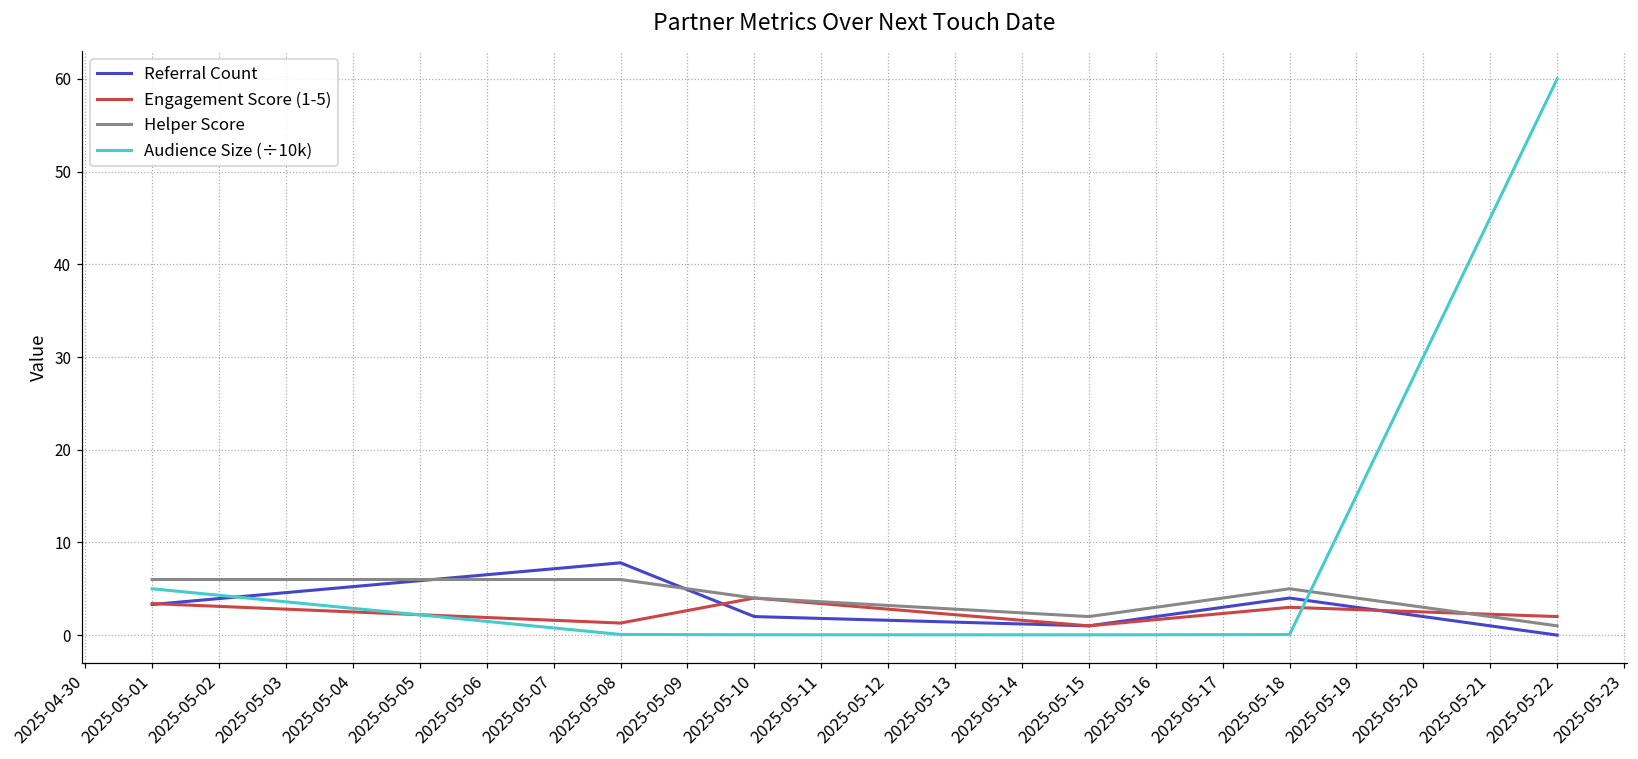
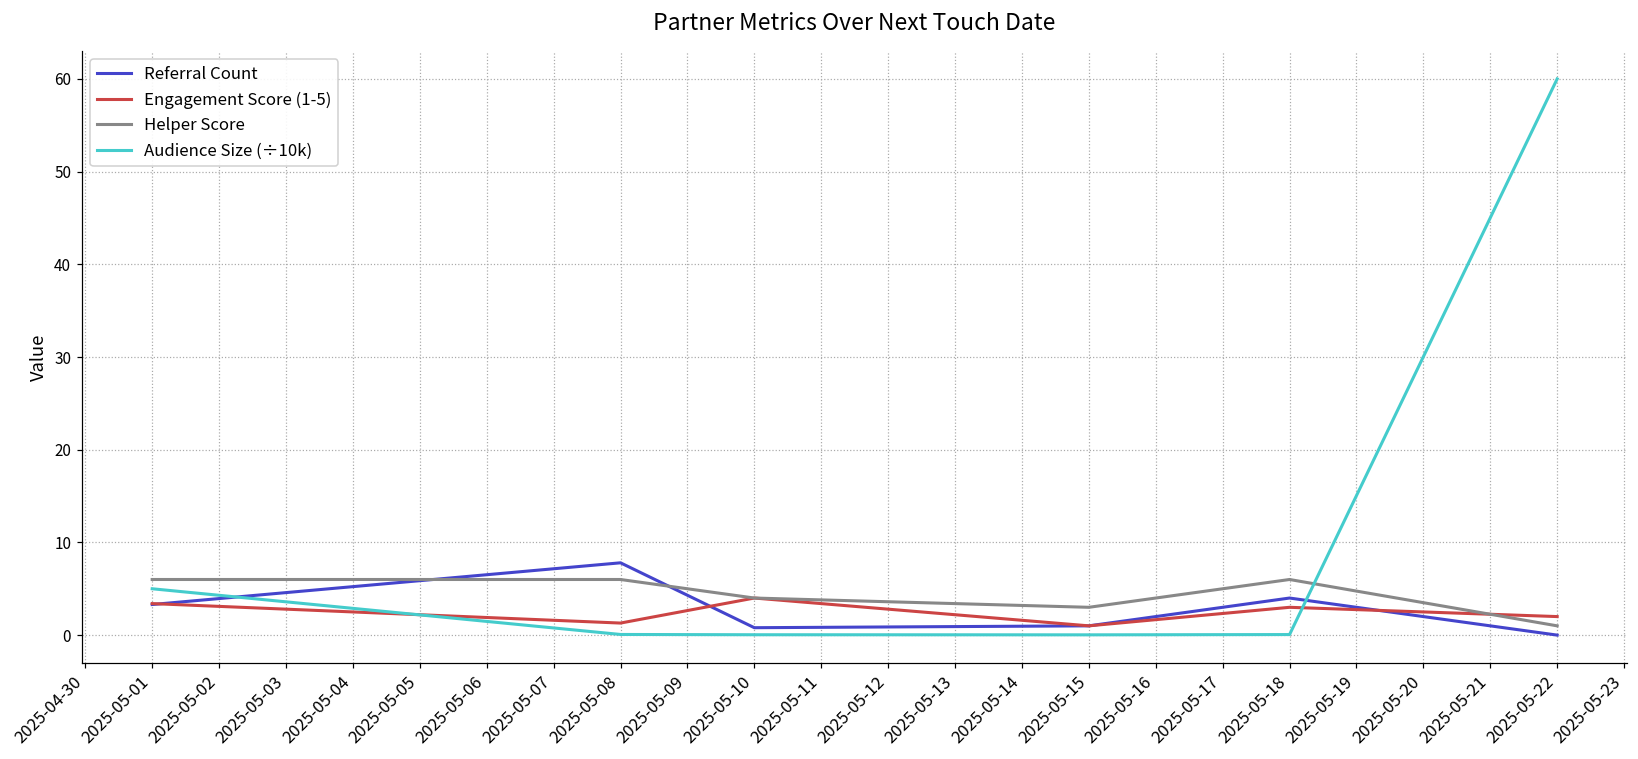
  {
    "Referral Count": {
      "2025-05-08": 8,
-     "2025-05-10": 2,
+     "2025-05-10": 1,
      "2025-05-18": 4,
      "2025-05-22": 0
    },
    "Engagement Score (1-5)": {
      "2025-05-08": 1,
      "2025-05-18": 3,
      "2025-05-22": 2
    },
    "Helper Score": {
      "2025-05-01": 6,
      "2025-05-08": 6,
-     "2025-05-15": 2,
-     "2025-05-18": 5,
+     "2025-05-15": 3,
+     "2025-05-18": 6,
      "2025-05-22": 1
    },
    "Audience Size (÷10k)": {
      "2025-05-01": 5,
      "2025-05-08": 0,
      "2025-05-10": 0,
      "2025-05-15": 0,
      "2025-05-18": 0,
      "2025-05-22": 60
    }
  }
